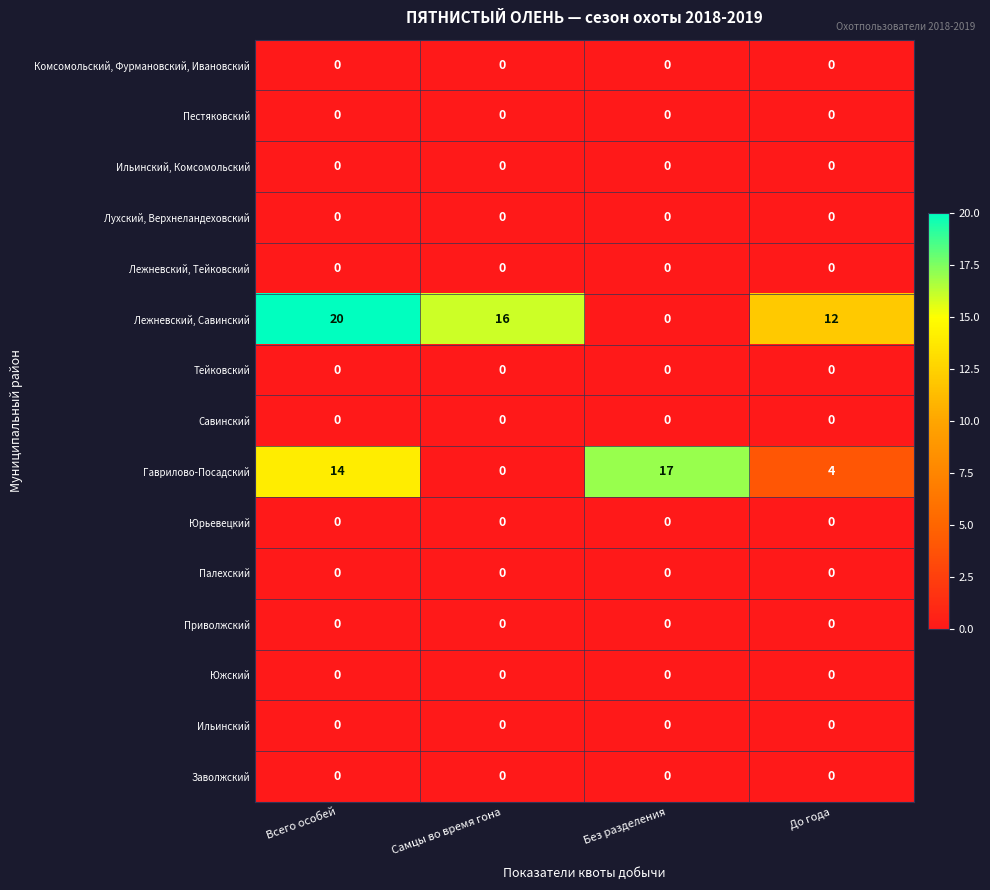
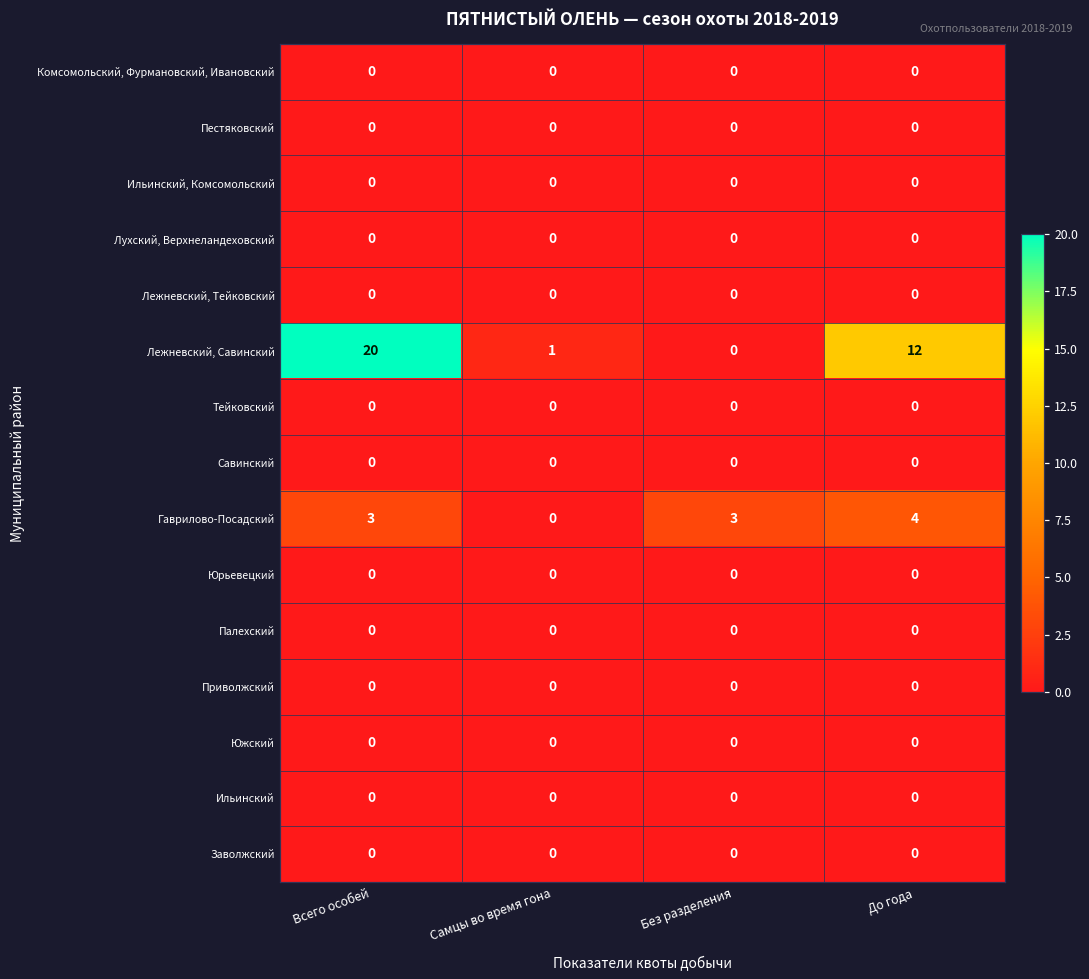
  {
    "Комсомольский, Фурмановский, Ивановский": {
      "Всего особей": 0,
      "Самцы во время гона": 0,
      "Без разделения": 0,
      "До года": 0
    },
    "Пестяковский": {
      "Всего особей": 0,
      "Самцы во время гона": 0,
      "Без разделения": 0,
      "До года": 0
    },
    "Ильинский, Комсомольский": {
      "Всего особей": 0,
      "Самцы во время гона": 0,
      "Без разделения": 0,
      "До года": 0
    },
    "Лухский, Верхнеландеховский": {
      "Всего особей": 0,
      "Самцы во время гона": 0,
      "Без разделения": 0,
      "До года": 0
    },
    "Лежневский, Тейковский": {
      "Всего особей": 0,
      "Самцы во время гона": 0,
      "Без разделения": 0,
      "До года": 0
    },
    "Лежневский, Савинский": {
      "Всего особей": 20,
-     "Самцы во время гона": 16,
+     "Самцы во время гона": 1,
      "Без разделения": 0,
      "До года": 12
    },
    "Тейковский": {
      "Всего особей": 0,
      "Самцы во время гона": 0,
      "Без разделения": 0,
      "До года": 0
    },
    "Савинский": {
      "Всего особей": 0,
      "Самцы во время гона": 0,
      "Без разделения": 0,
      "До года": 0
    },
    "Гаврилово-Посадский": {
-     "Всего особей": 14,
+     "Всего особей": 3,
      "Самцы во время гона": 0,
-     "Без разделения": 17,
+     "Без разделения": 3,
      "До года": 4
    },
    "Юрьевецкий": {
      "Всего особей": 0,
      "Самцы во время гона": 0,
      "Без разделения": 0,
      "До года": 0
    },
    "Палехский": {
      "Всего особей": 0,
      "Самцы во время гона": 0,
      "Без разделения": 0,
      "До года": 0
    },
    "Приволжский": {
      "Всего особей": 0,
      "Самцы во время гона": 0,
      "Без разделения": 0,
      "До года": 0
    },
    "Южский": {
      "Всего особей": 0,
      "Самцы во время гона": 0,
      "Без разделения": 0,
      "До года": 0
    },
    "Ильинский": {
      "Всего особей": 0,
      "Самцы во время гона": 0,
      "Без разделения": 0,
      "До года": 0
    },
    "Заволжский": {
      "Всего особей": 0,
      "Самцы во время гона": 0,
      "Без разделения": 0,
      "До года": 0
    }
  }
